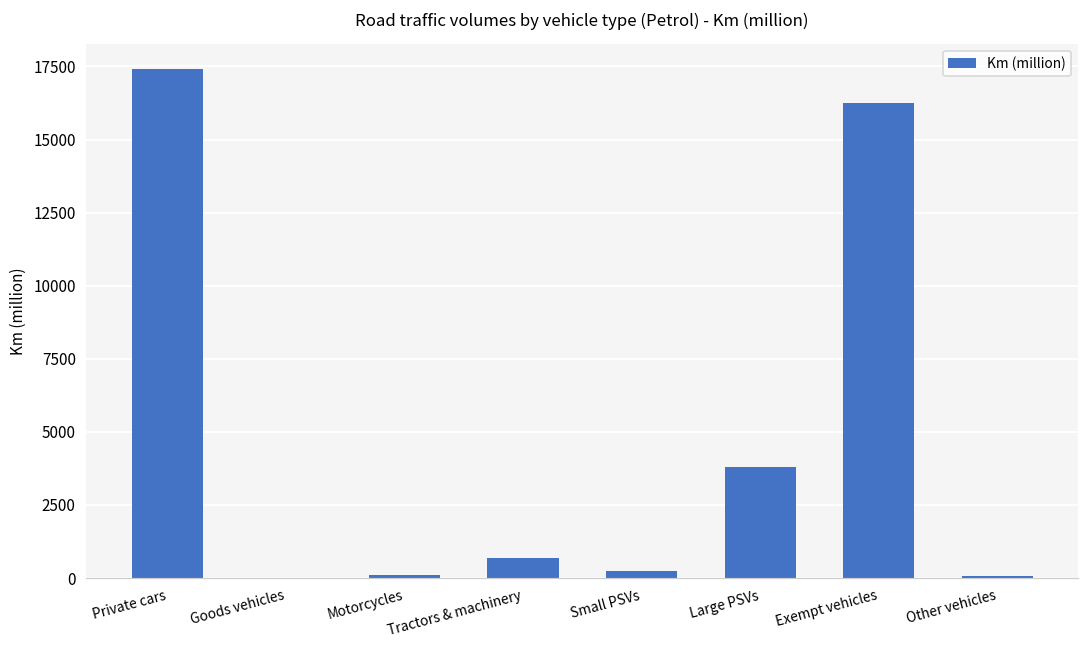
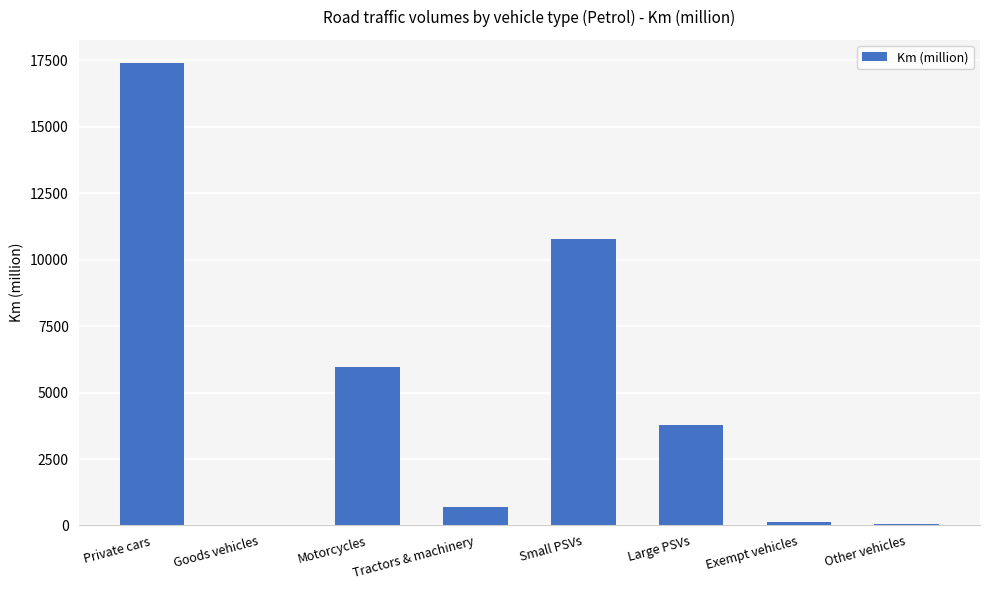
  {
    "Private cars": 17400,
-   "Motorcycles": 100,
+   "Motorcycles": 6000,
    "Tractors & machinery": 700,
-   "Small PSVs": 300,
+   "Small PSVs": 10800,
    "Large PSVs": 3800,
-   "Exempt vehicles": 16300
+   "Exempt vehicles": 100
  }
